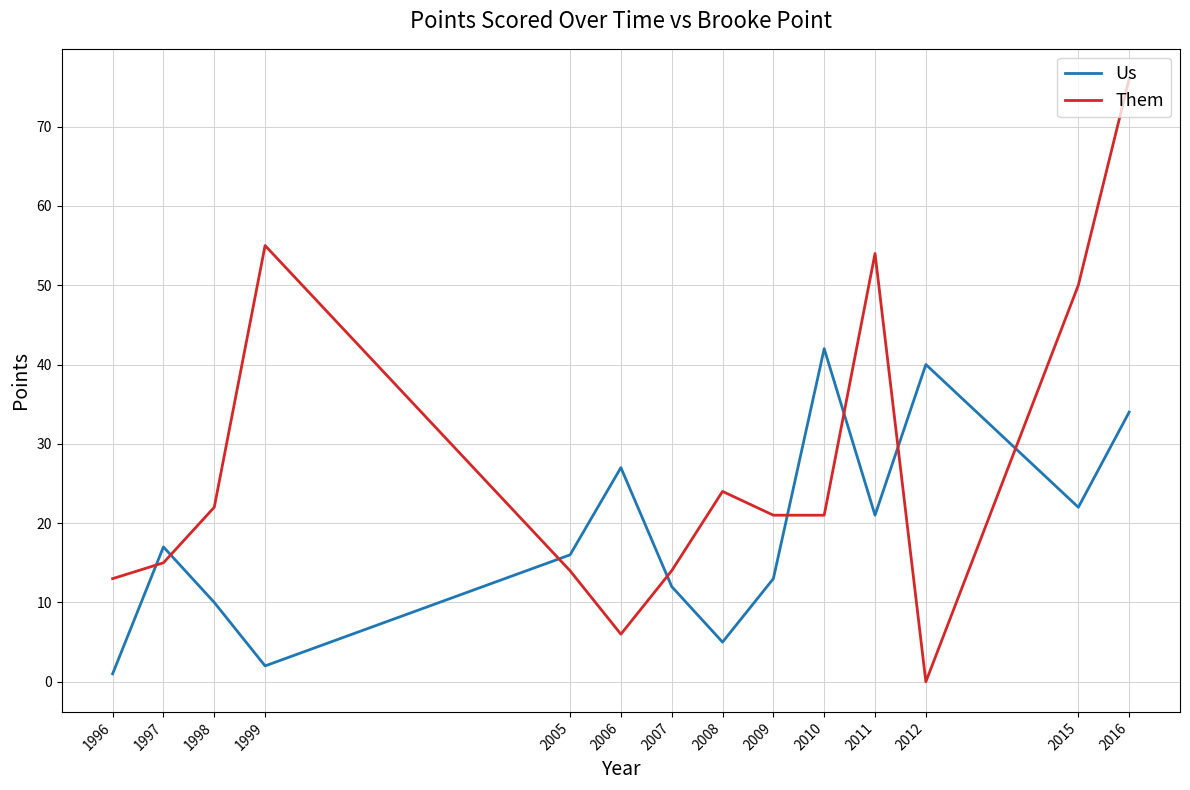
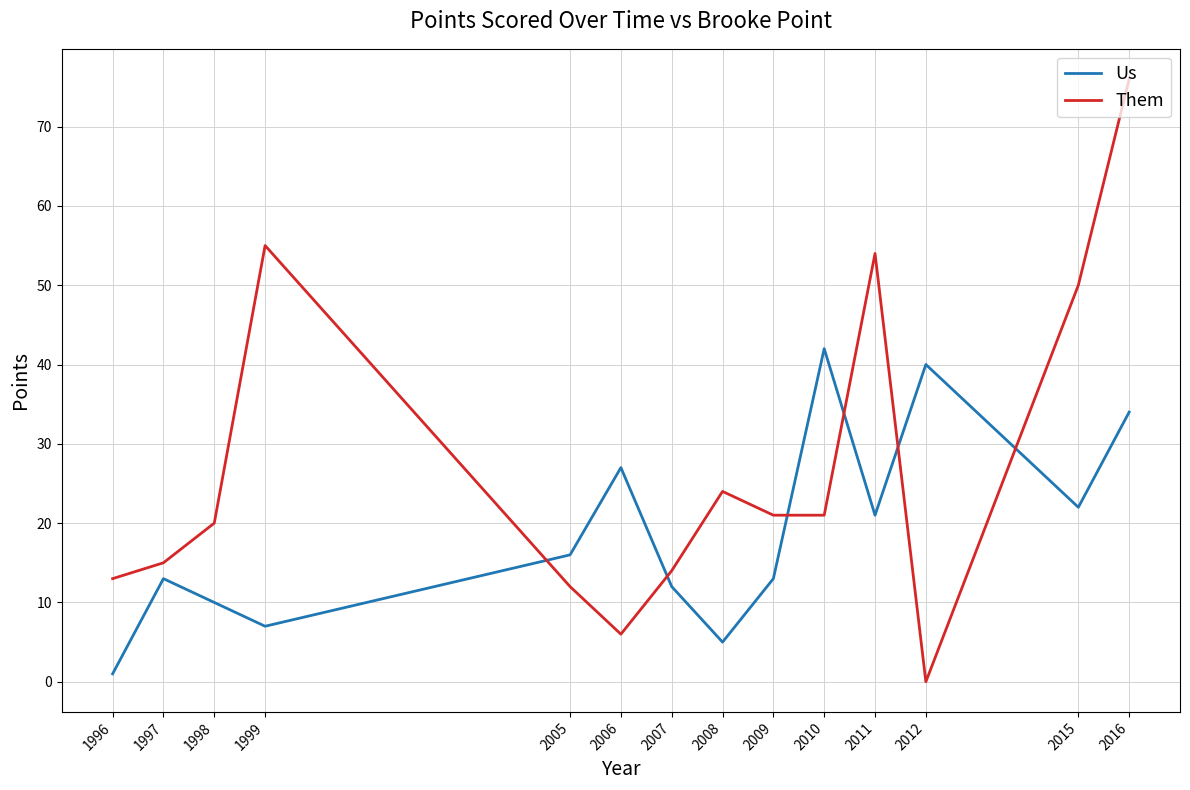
  {
    "Us": {
      "1996": 1,
-     "1997": 17,
+     "1997": 13,
      "1998": 10,
-     "1999": 2,
+     "1999": 7,
      "2005": 16,
      "2006": 27,
      "2007": 12,
      "2008": 5,
      "2009": 13,
      "2010": 42,
      "2011": 21,
      "2012": 40,
      "2015": 22,
      "2016": 34
    },
    "Them": {
      "1996": 13,
      "1997": 15,
-     "1998": 22,
+     "1998": 20,
      "1999": 55,
-     "2005": 14,
+     "2005": 12,
      "2006": 6,
      "2007": 14,
      "2008": 24,
      "2009": 21,
      "2010": 21,
      "2011": 54,
      "2012": 0,
      "2015": 50
    }
  }
